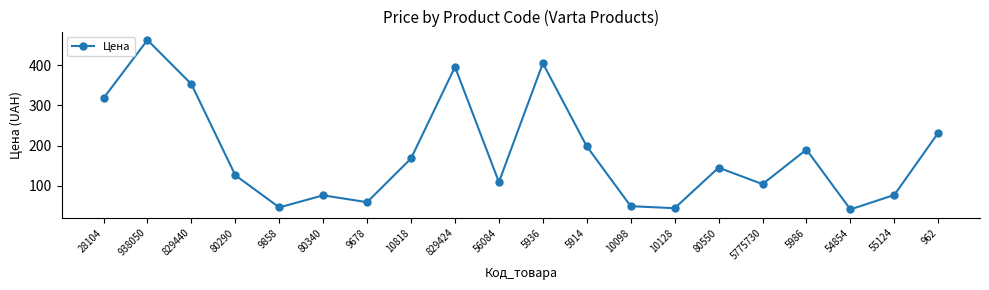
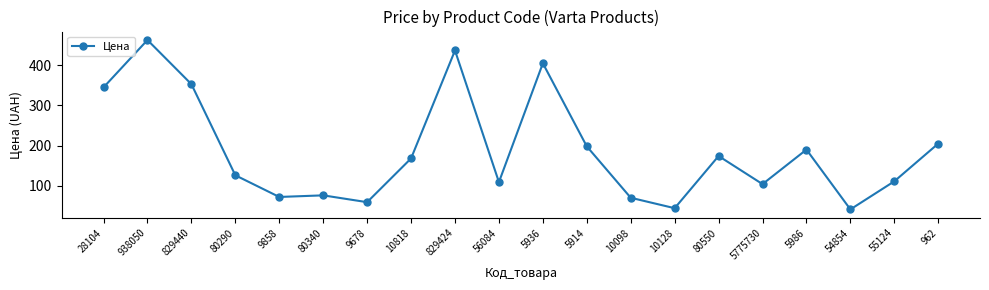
  {
-   "28104": 320,
+   "28104": 350,
    "938050": 460,
    "829440": 350,
    "80290": 130,
-   "9858": 50,
+   "9858": 70,
    "80340": 80,
    "9678": 60,
    "10818": 170,
-   "829424": 400,
+   "829424": 440,
    "56084": 110,
    "5936": 410,
    "5914": 200,
-   "10098": 50,
+   "10098": 70,
    "10128": 40,
-   "80550": 150,
+   "80550": 170,
    "5775730": 100,
    "5986": 190,
    "54854": 40,
-   "55124": 80,
-   "962": 230
+   "55124": 110,
+   "962": 210
  }
